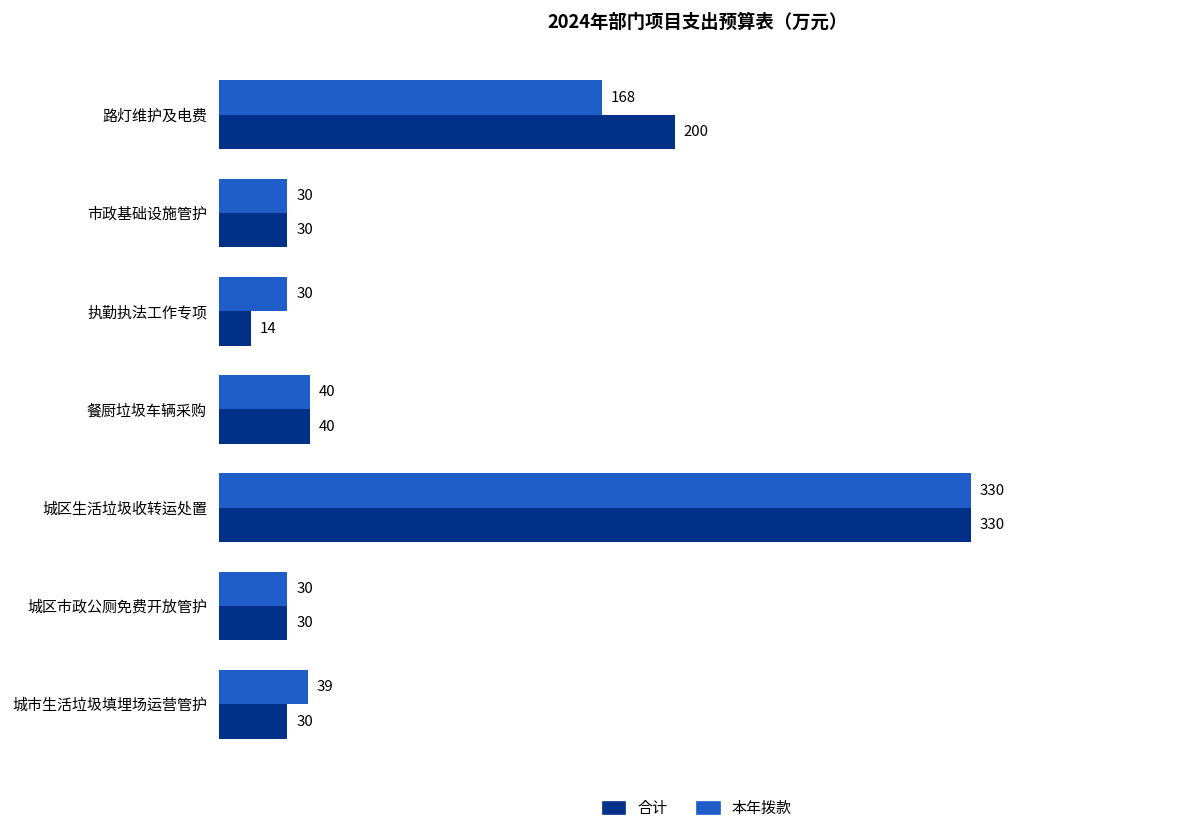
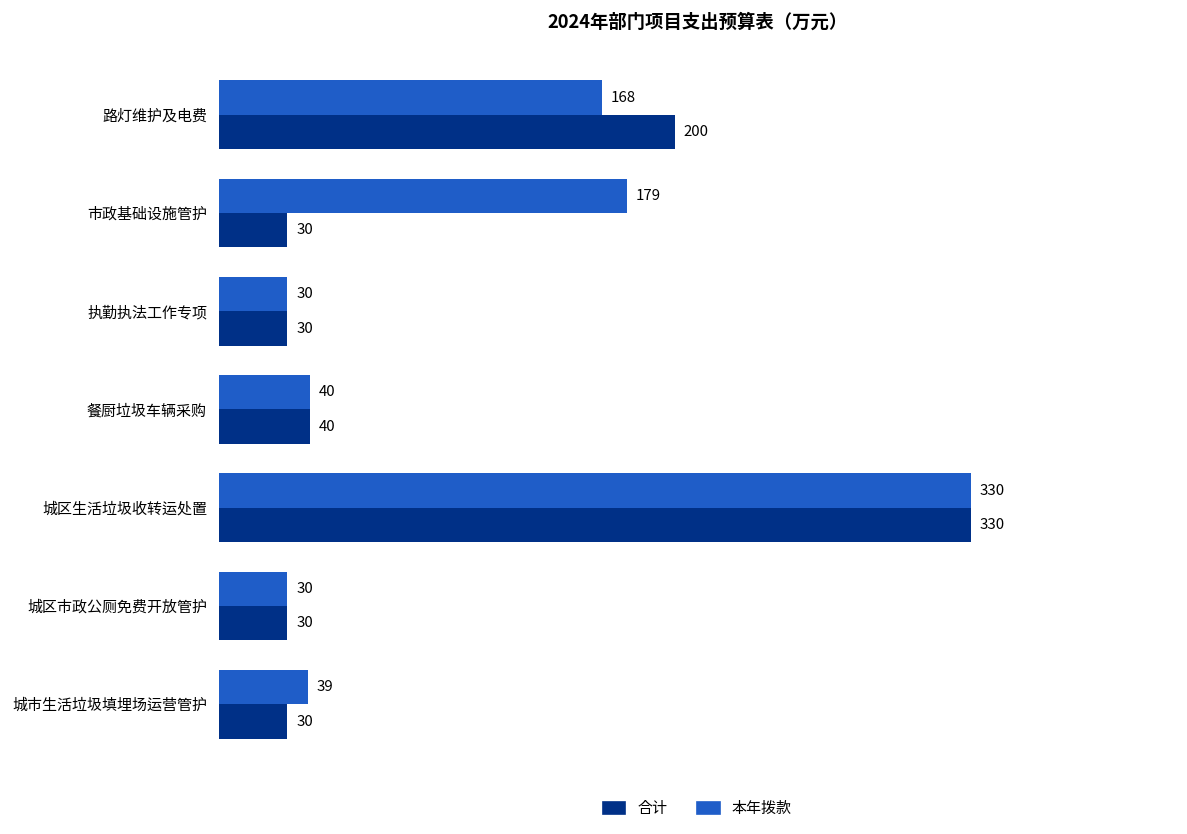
  {
    "合计": {
      "路灯维护及电费": 200,
      "市政基础设施管护": 30,
-     "执勤执法工作专项": 14,
+     "执勤执法工作专项": 30,
      "餐厨垃圾车辆采购": 40,
      "城区生活垃圾收转运处置": 330,
      "城区市政公厕免费开放管护": 30,
      "城市生活垃圾填埋场运营管护": 30
    },
    "本年拨款": {
      "路灯维护及电费": 168,
-     "市政基础设施管护": 30,
+     "市政基础设施管护": 179,
      "执勤执法工作专项": 30,
      "餐厨垃圾车辆采购": 40,
      "城区生活垃圾收转运处置": 330,
      "城区市政公厕免费开放管护": 30,
      "城市生活垃圾填埋场运营管护": 39
    }
  }
